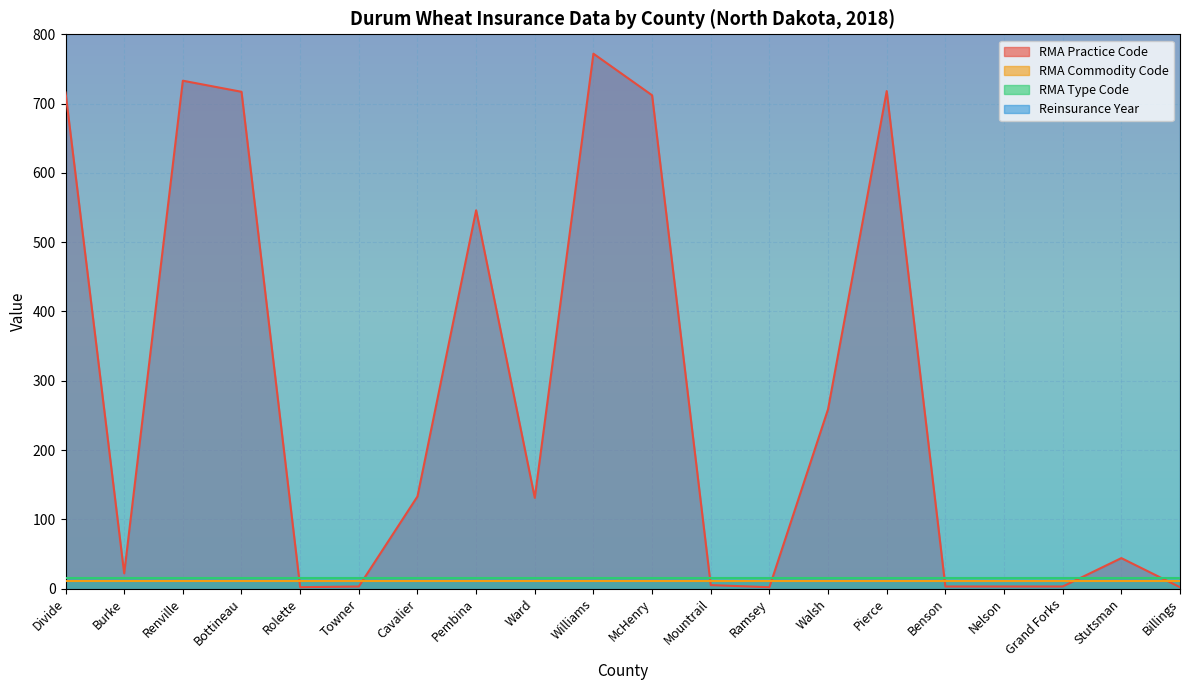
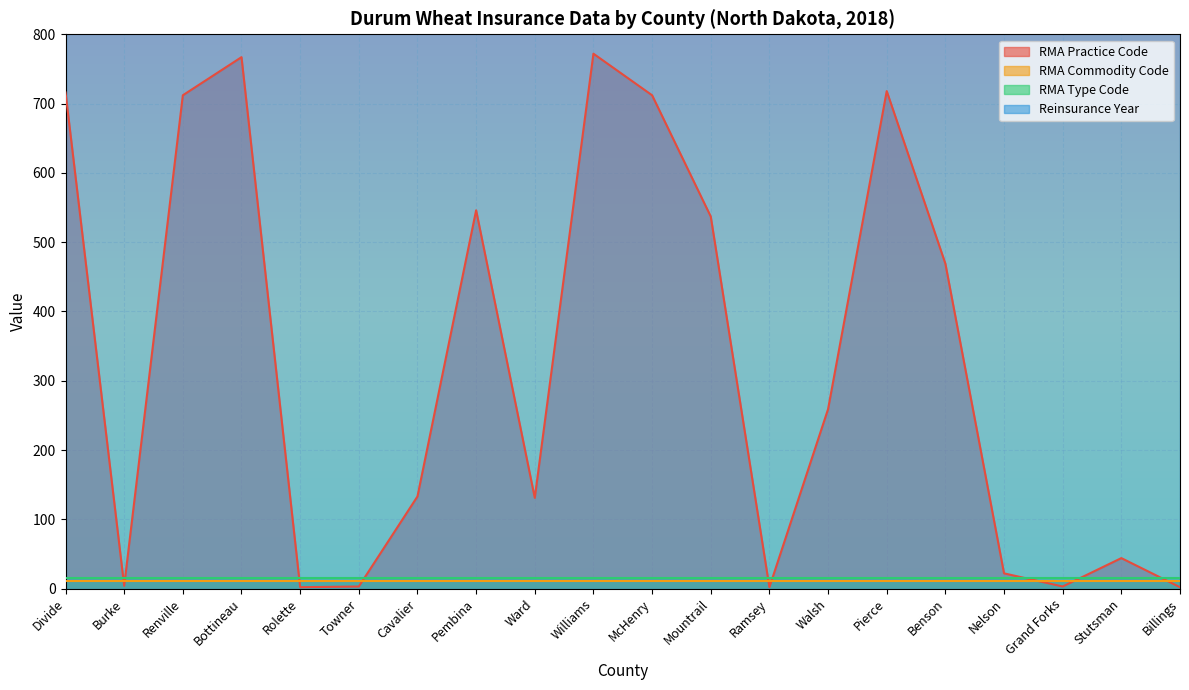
  {
    "RMA Practice Code": {
      "Divide": 720,
-     "Burke": 20,
-     "Renville": 730,
-     "Bottineau": 720,
+     "Burke": 0,
+     "Renville": 710,
+     "Bottineau": 770,
      "Rolette": 0,
      "Towner": 0,
      "Cavalier": 130,
      "Pembina": 550,
      "Ward": 130,
      "Williams": 770,
      "McHenry": 710,
-     "Mountrail": 10,
+     "Mountrail": 540,
      "Ramsey": 0,
      "Walsh": 260,
      "Pierce": 720,
-     "Benson": 0,
-     "Nelson": 0,
+     "Benson": 470,
+     "Nelson": 20,
      "Grand Forks": 0,
      "Stutsman": 40,
      "Billings": 0
    },
    "RMA Commodity Code": {
      "Divide": 10,
      "Burke": 10,
      "Renville": 10,
      "Bottineau": 10,
      "Rolette": 10,
      "Towner": 10,
      "Cavalier": 10,
      "Pembina": 10,
      "Ward": 10,
      "Williams": 10,
      "McHenry": 10,
      "Mountrail": 10,
      "Ramsey": 10,
      "Walsh": 10,
      "Pierce": 10,
      "Benson": 10,
      "Nelson": 10,
      "Grand Forks": 10,
      "Stutsman": 10,
      "Billings": 10
    },
    "RMA Type Code": {
      "Divide": 20,
      "Burke": 20,
      "Renville": 20,
      "Bottineau": 20,
      "Rolette": 20,
      "Towner": 20,
      "Cavalier": 20,
      "Pembina": 20,
      "Ward": 20,
      "Williams": 20,
      "McHenry": 20,
      "Mountrail": 20,
      "Ramsey": 20,
      "Walsh": 20,
      "Pierce": 20,
      "Benson": 20,
      "Nelson": 20,
      "Grand Forks": 20,
      "Stutsman": 20,
      "Billings": 20
    }
  }
